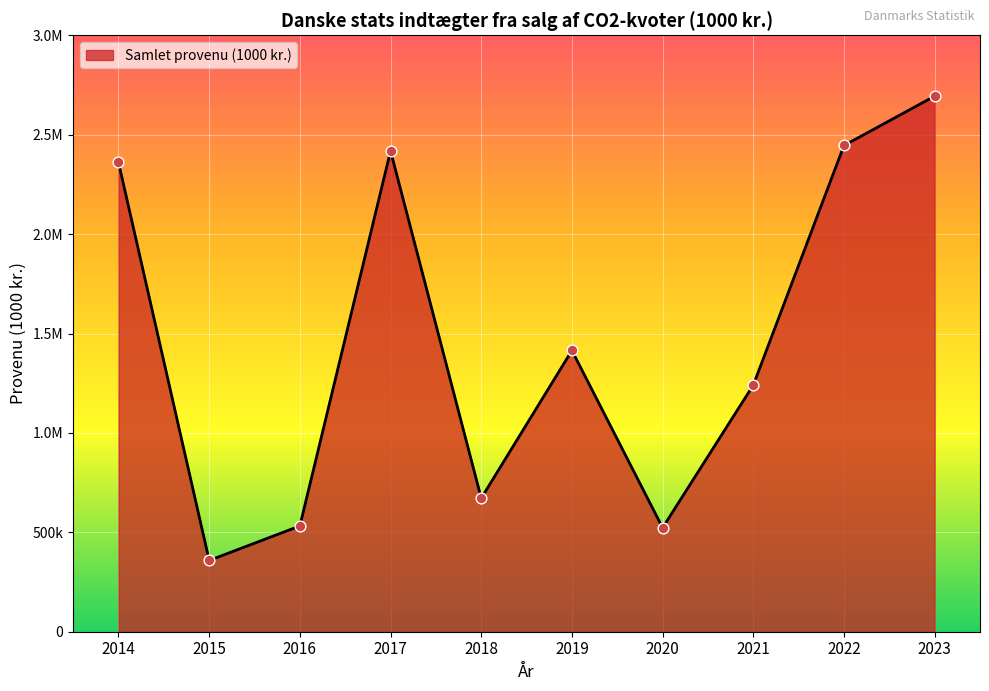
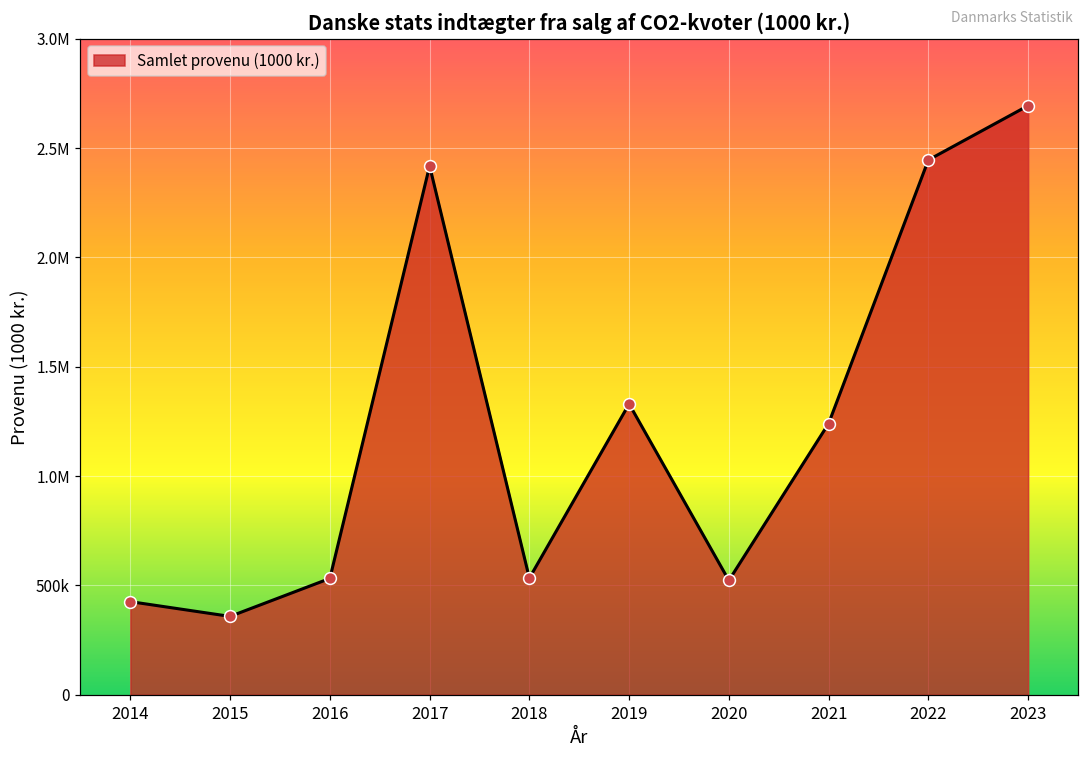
  {
-   "2014": 2360000,
+   "2014": 430000,
    "2015": 360000,
    "2016": 530000,
    "2017": 2420000,
-   "2018": 670000,
-   "2019": 1410000,
+   "2018": 530000,
+   "2019": 1330000,
    "2020": 520000,
    "2021": 1240000,
    "2022": 2450000,
    "2023": 2690000
  }
